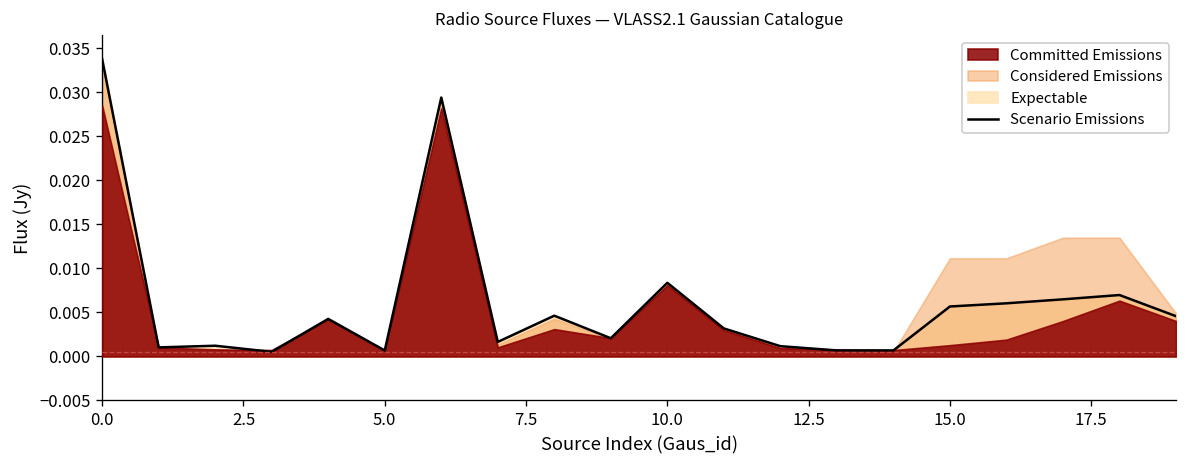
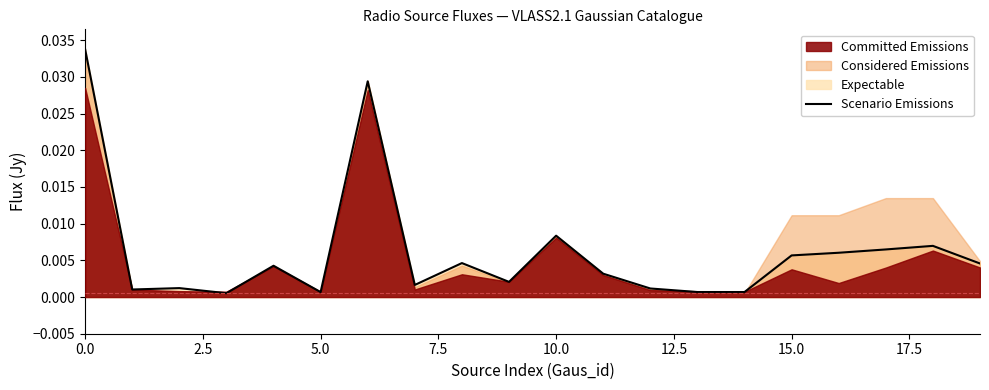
  {
    "Committed Emissions": {
      "0.0": 0.028,
-     "15.0": 0.001
+     "15.0": 0.004
    }
  }
